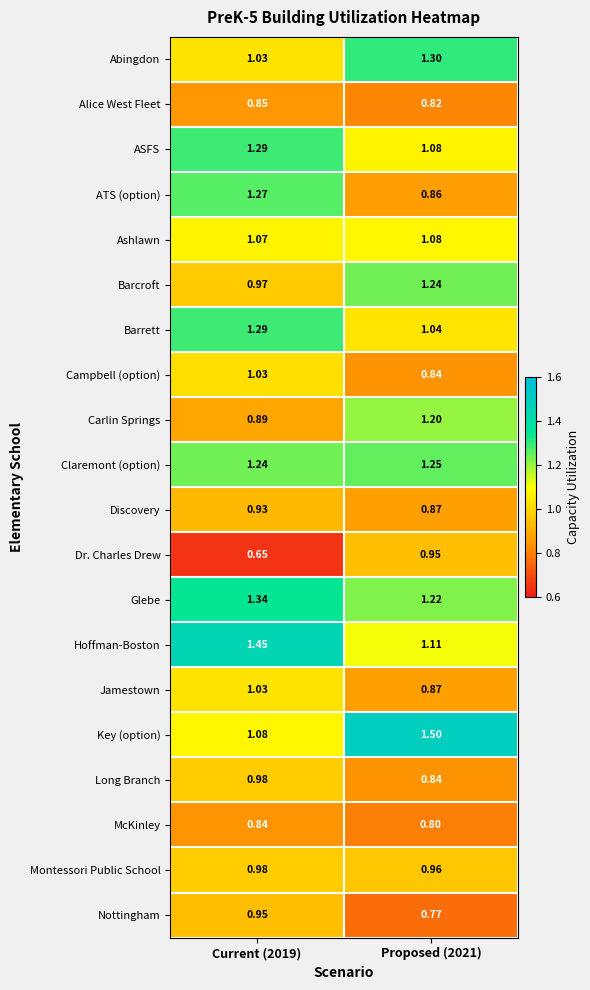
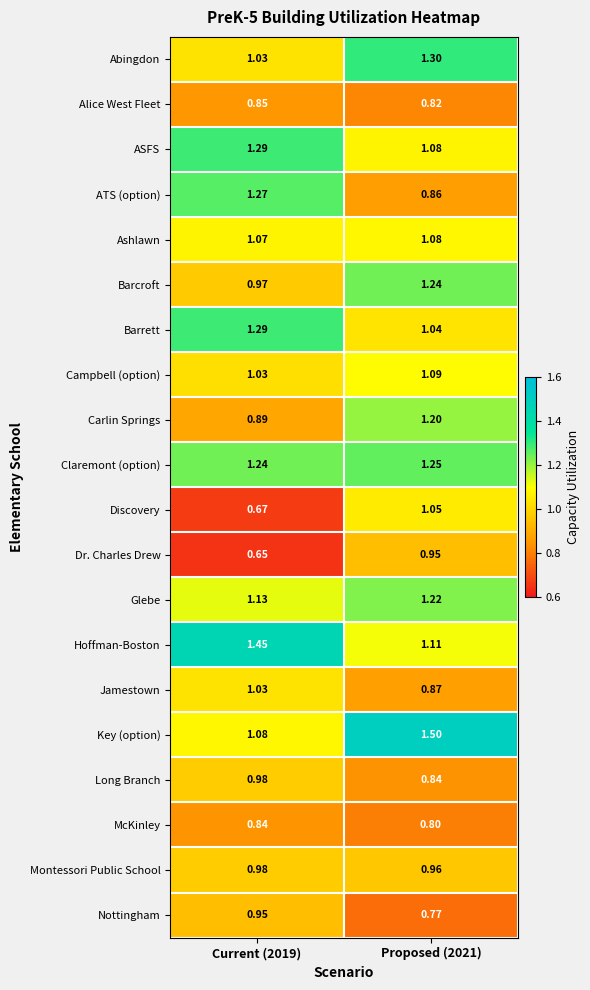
  {
    "Abingdon": {
      "Current (2019)": 1.03,
      "Proposed (2021)": 1.30
    },
    "Alice West Fleet": {
      "Current (2019)": 0.85,
      "Proposed (2021)": 0.82
    },
    "ASFS": {
      "Current (2019)": 1.29,
      "Proposed (2021)": 1.08
    },
    "ATS (option)": {
      "Current (2019)": 1.27,
      "Proposed (2021)": 0.86
    },
    "Ashlawn": {
      "Current (2019)": 1.07,
      "Proposed (2021)": 1.08
    },
    "Barcroft": {
      "Current (2019)": 0.97,
      "Proposed (2021)": 1.24
    },
    "Barrett": {
      "Current (2019)": 1.29,
      "Proposed (2021)": 1.04
    },
    "Campbell (option)": {
      "Current (2019)": 1.03,
-     "Proposed (2021)": 0.84
+     "Proposed (2021)": 1.09
    },
    "Carlin Springs": {
      "Current (2019)": 0.89,
      "Proposed (2021)": 1.20
    },
    "Claremont (option)": {
      "Current (2019)": 1.24,
      "Proposed (2021)": 1.25
    },
    "Discovery": {
-     "Current (2019)": 0.93,
-     "Proposed (2021)": 0.87
+     "Current (2019)": 0.67,
+     "Proposed (2021)": 1.05
    },
    "Dr. Charles Drew": {
      "Current (2019)": 0.65,
      "Proposed (2021)": 0.95
    },
    "Glebe": {
-     "Current (2019)": 1.34,
+     "Current (2019)": 1.13,
      "Proposed (2021)": 1.22
    },
    "Hoffman-Boston": {
      "Current (2019)": 1.45,
      "Proposed (2021)": 1.11
    },
    "Jamestown": {
      "Current (2019)": 1.03,
      "Proposed (2021)": 0.87
    },
    "Key (option)": {
      "Current (2019)": 1.08,
      "Proposed (2021)": 1.50
    },
    "Long Branch": {
      "Current (2019)": 0.98,
      "Proposed (2021)": 0.84
    },
    "McKinley": {
      "Current (2019)": 0.84,
      "Proposed (2021)": 0.80
    },
    "Montessori Public School": {
      "Current (2019)": 0.98,
      "Proposed (2021)": 0.96
    },
    "Nottingham": {
      "Current (2019)": 0.95,
      "Proposed (2021)": 0.77
    }
  }
